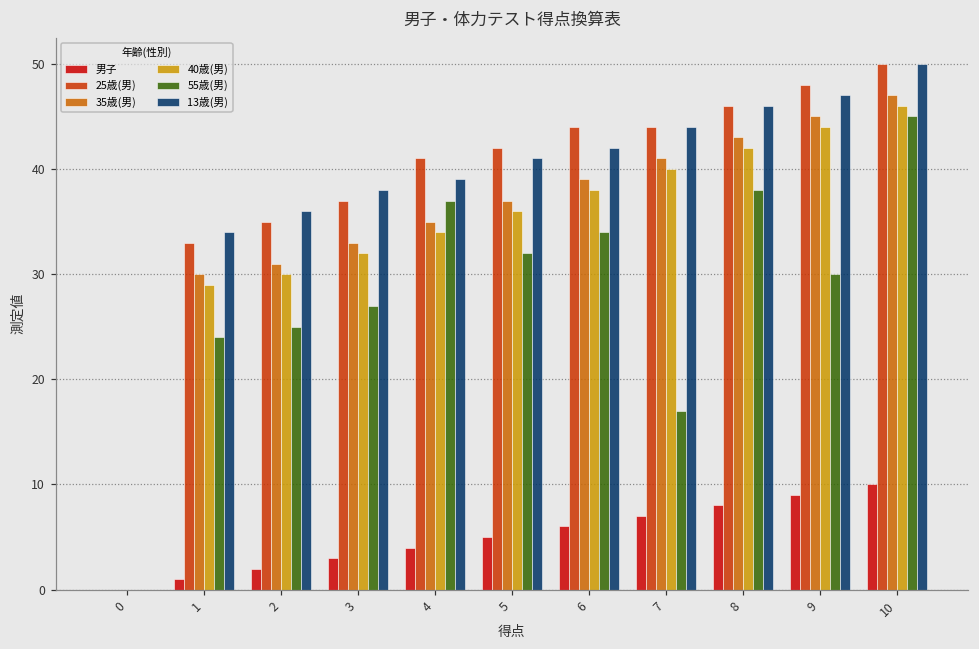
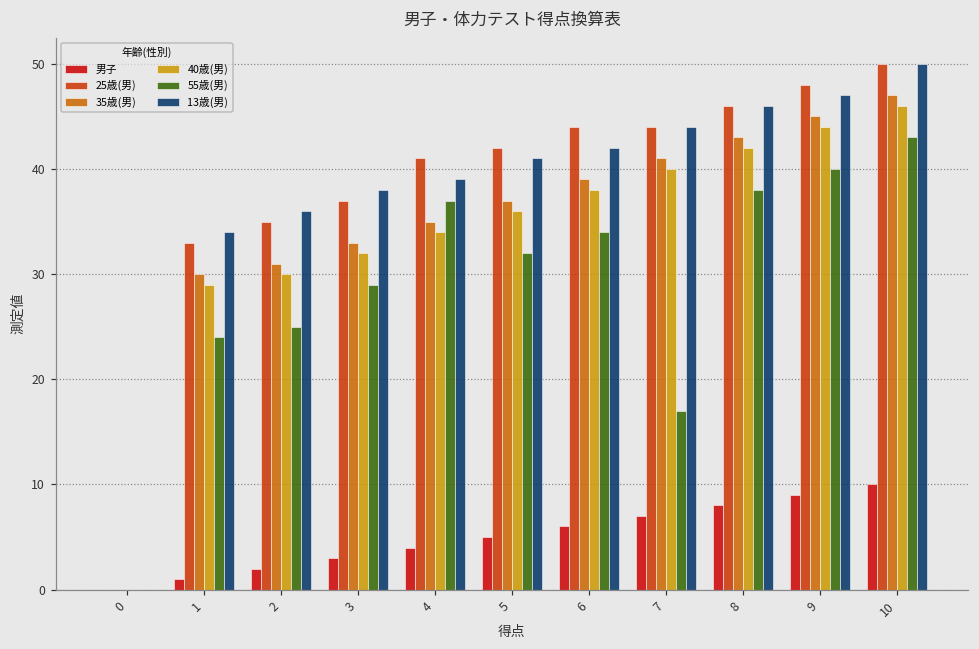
  {
    "55歳(男)": {
      "0": 0,
      "1": 24,
      "2": 25,
-     "3": 27,
+     "3": 29,
      "4": 37,
      "5": 32,
      "6": 34,
      "7": 17,
      "8": 38,
-     "9": 30,
-     "10": 45
+     "9": 40,
+     "10": 43
    },
    "13歳(男)": {
      "0": 0,
      "1": 34,
      "2": 36,
      "3": 38,
      "4": 39,
      "5": 41,
      "6": 42,
      "7": 44,
      "8": 46,
      "9": 47,
      "10": 50
    }
  }
